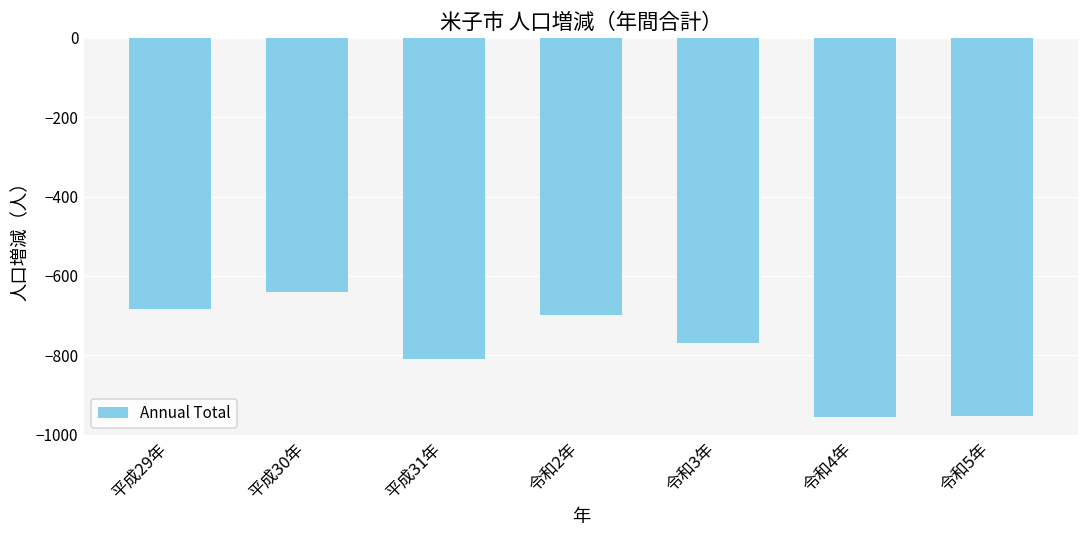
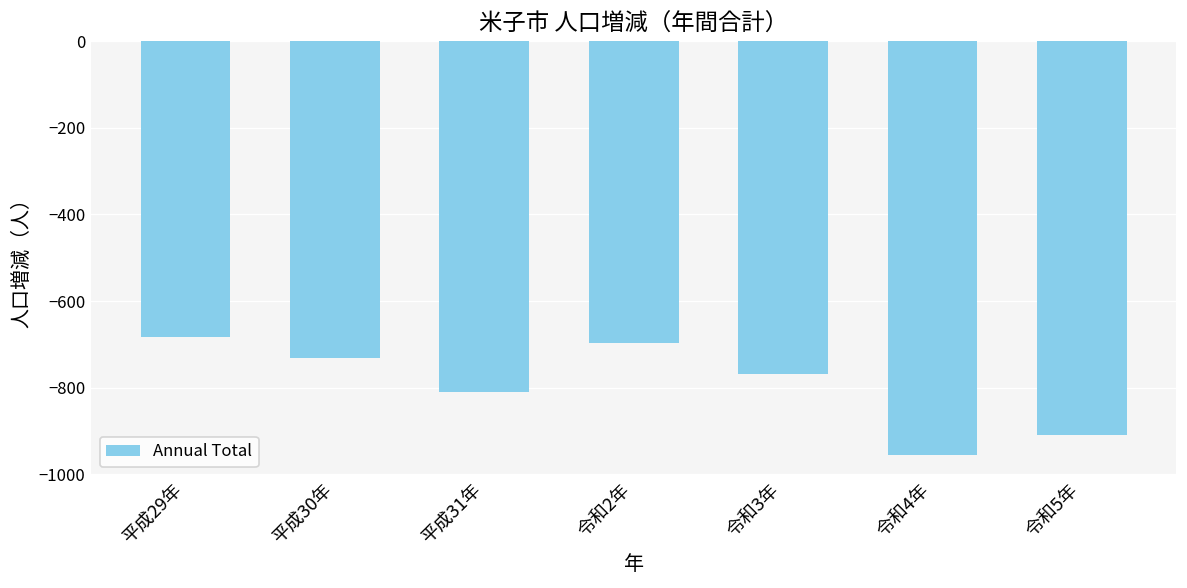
  {
    "平成29年": -680,
-   "平成30年": -640,
+   "平成30年": -730,
    "平成31年": -810,
    "令和2年": -700,
    "令和3年": -770,
    "令和4年": -960,
-   "令和5年": -950
+   "令和5年": -910
  }
